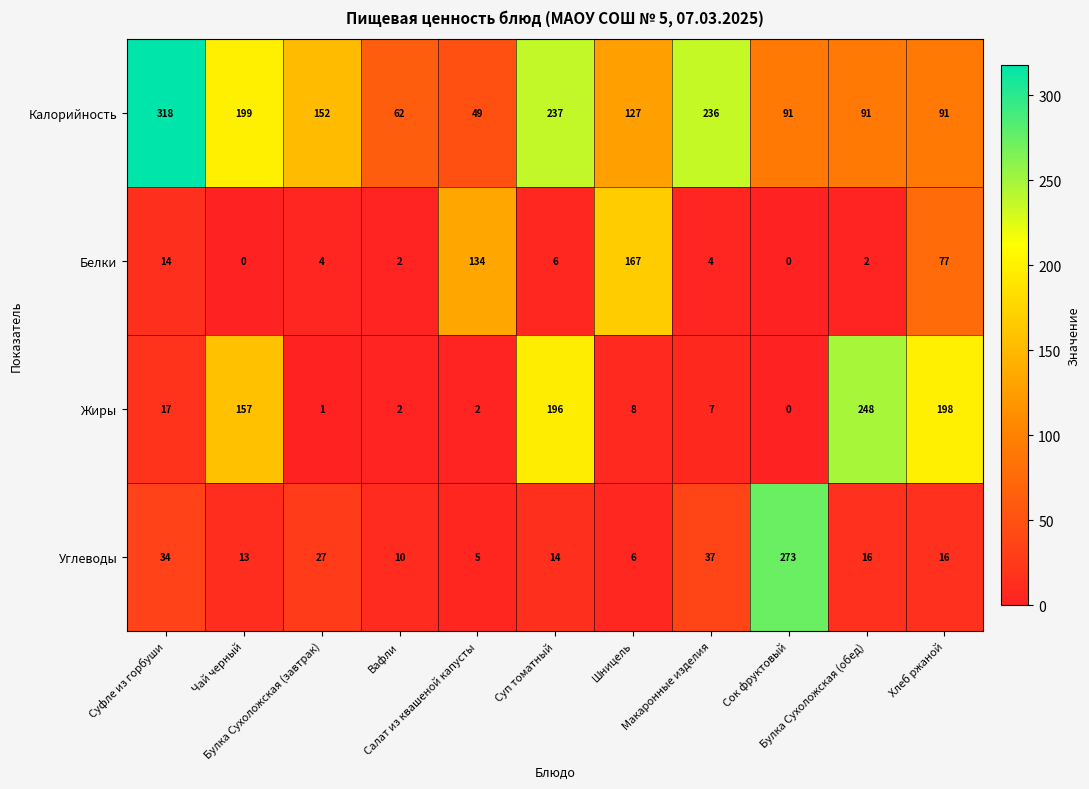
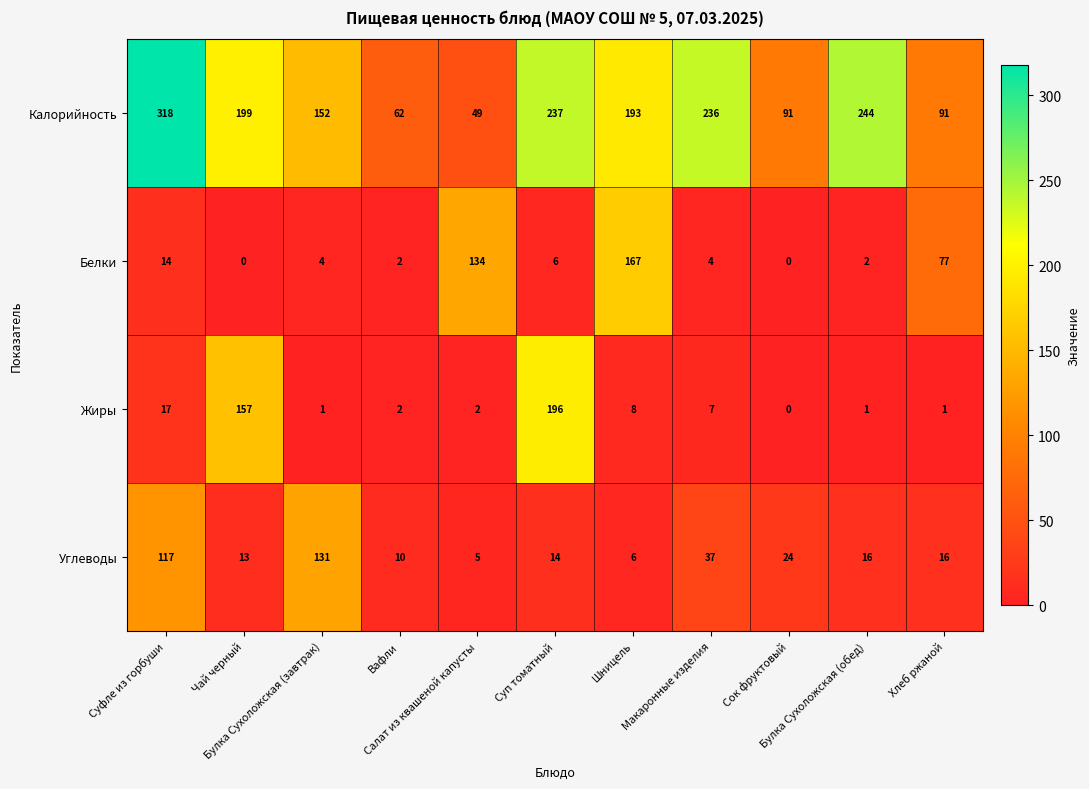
  {
    "Калорийность": {
      "Суфле из горбуши": 318,
      "Чай черный": 199,
      "Булка Сухоложская (завтрак)": 152,
      "Вафли": 62,
      "Салат из квашеной капусты": 49,
      "Суп томатный": 237,
-     "Шницель": 127,
+     "Шницель": 193,
      "Макаронные изделия": 236,
      "Сок фруктовый": 91,
-     "Булка Сухоложская (обед)": 91,
+     "Булка Сухоложская (обед)": 244,
      "Хлеб ржаной": 91
    },
    "Белки": {
      "Суфле из горбуши": 14,
      "Чай черный": 0,
      "Булка Сухоложская (завтрак)": 4,
      "Вафли": 2,
      "Салат из квашеной капусты": 134,
      "Суп томатный": 6,
      "Шницель": 167,
      "Макаронные изделия": 4,
      "Сок фруктовый": 0,
      "Булка Сухоложская (обед)": 2,
      "Хлеб ржаной": 77
    },
    "Жиры": {
      "Суфле из горбуши": 17,
      "Чай черный": 157,
      "Булка Сухоложская (завтрак)": 1,
      "Вафли": 2,
      "Салат из квашеной капусты": 2,
      "Суп томатный": 196,
      "Шницель": 8,
      "Макаронные изделия": 7,
      "Сок фруктовый": 0,
-     "Булка Сухоложская (обед)": 248,
-     "Хлеб ржаной": 198
+     "Булка Сухоложская (обед)": 1,
+     "Хлеб ржаной": 1
    },
    "Углеводы": {
-     "Суфле из горбуши": 34,
+     "Суфле из горбуши": 117,
      "Чай черный": 13,
-     "Булка Сухоложская (завтрак)": 27,
+     "Булка Сухоложская (завтрак)": 131,
      "Вафли": 10,
      "Салат из квашеной капусты": 5,
      "Суп томатный": 14,
      "Шницель": 6,
      "Макаронные изделия": 37,
-     "Сок фруктовый": 273,
+     "Сок фруктовый": 24,
      "Булка Сухоложская (обед)": 16,
      "Хлеб ржаной": 16
    }
  }
